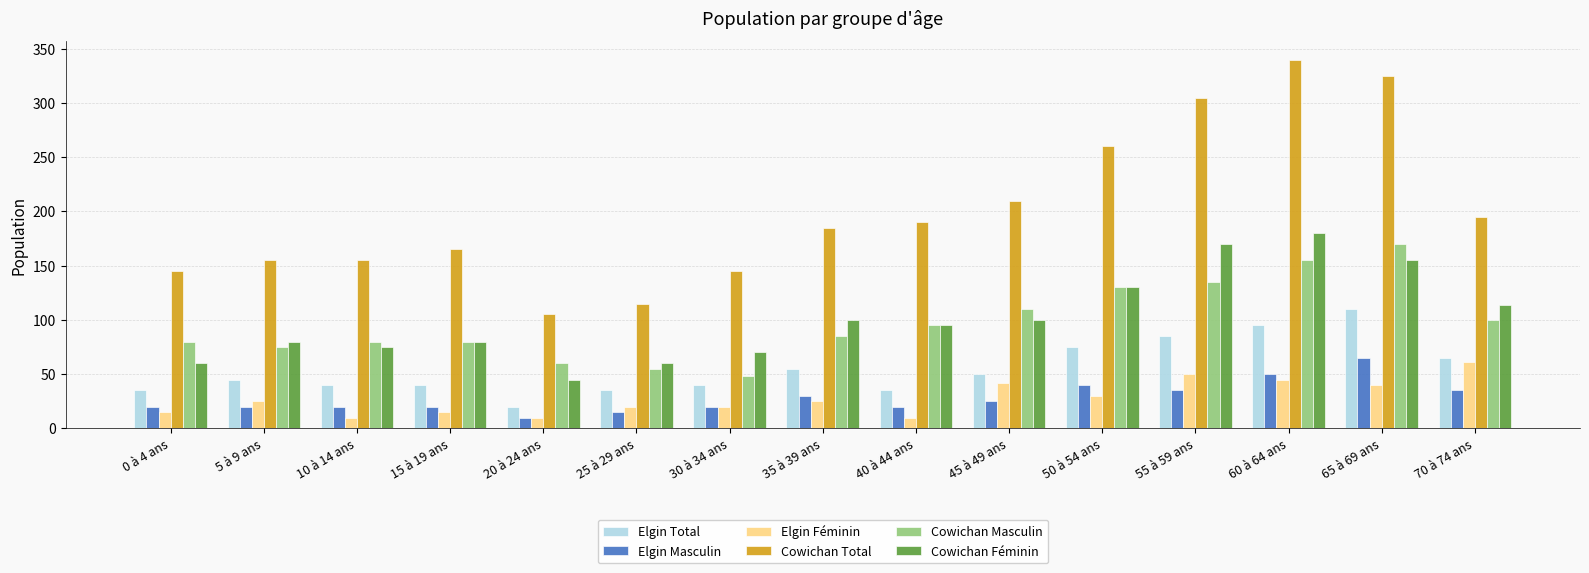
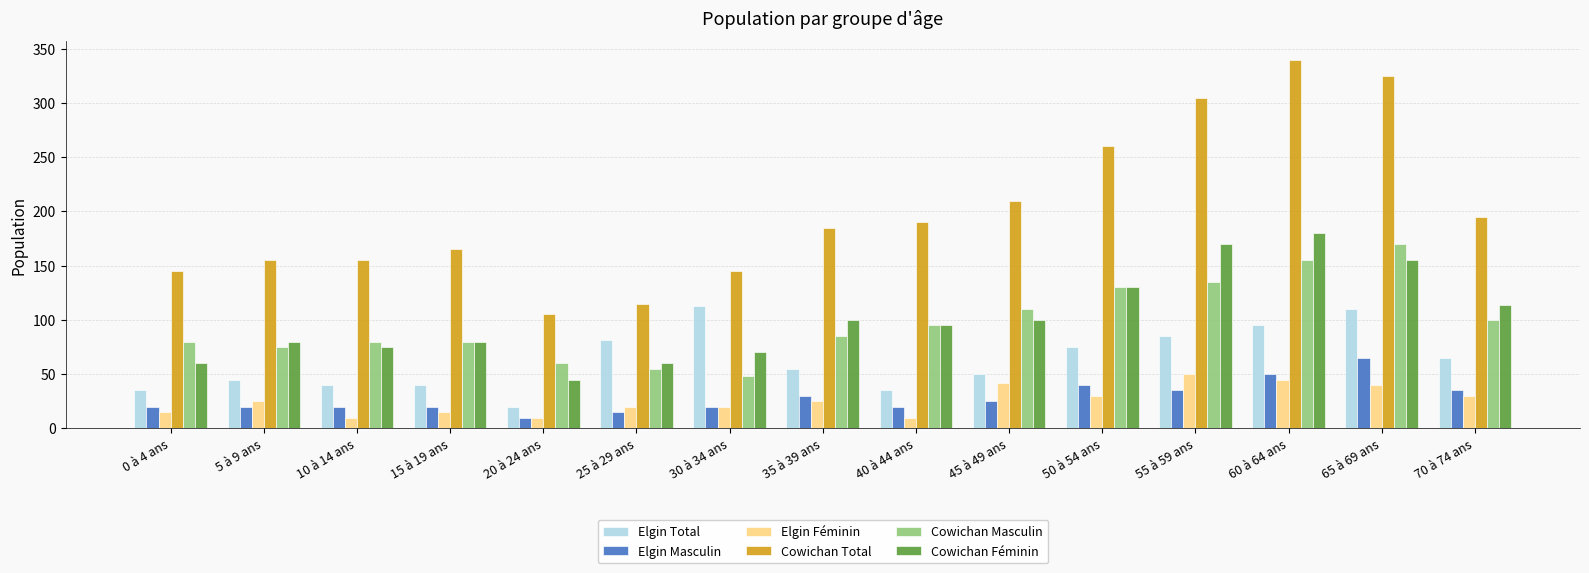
  {
    "Elgin Total": {
      "0 à 4 ans": 35,
      "5 à 9 ans": 45,
      "10 à 14 ans": 40,
      "15 à 19 ans": 40,
      "20 à 24 ans": 20,
-     "25 à 29 ans": 35,
-     "30 à 34 ans": 40,
+     "25 à 29 ans": 81,
+     "30 à 34 ans": 113,
      "35 à 39 ans": 55,
      "40 à 44 ans": 35,
      "45 à 49 ans": 50,
      "50 à 54 ans": 75,
      "55 à 59 ans": 85,
      "60 à 64 ans": 95,
      "65 à 69 ans": 110,
      "70 à 74 ans": 65
    },
    "Elgin Masculin": {
      "0 à 4 ans": 20,
      "5 à 9 ans": 20,
      "10 à 14 ans": 20,
      "15 à 19 ans": 20,
      "20 à 24 ans": 10,
      "25 à 29 ans": 15,
      "30 à 34 ans": 20,
      "35 à 39 ans": 30,
      "40 à 44 ans": 20,
      "45 à 49 ans": 25,
      "50 à 54 ans": 40,
      "55 à 59 ans": 35,
      "60 à 64 ans": 50,
      "65 à 69 ans": 65,
      "70 à 74 ans": 35
    },
    "Elgin Féminin": {
      "0 à 4 ans": 15,
      "5 à 9 ans": 25,
      "10 à 14 ans": 10,
      "15 à 19 ans": 15,
      "20 à 24 ans": 10,
      "25 à 29 ans": 20,
      "30 à 34 ans": 20,
      "35 à 39 ans": 25,
      "40 à 44 ans": 10,
      "45 à 49 ans": 42,
      "50 à 54 ans": 30,
      "55 à 59 ans": 50,
      "60 à 64 ans": 45,
      "65 à 69 ans": 40,
-     "70 à 74 ans": 61
+     "70 à 74 ans": 30
    },
    "Cowichan Total": {
      "0 à 4 ans": 145,
      "5 à 9 ans": 155,
      "10 à 14 ans": 155,
      "15 à 19 ans": 165,
      "20 à 24 ans": 105,
      "25 à 29 ans": 115,
      "30 à 34 ans": 145,
      "35 à 39 ans": 185,
      "40 à 44 ans": 190,
      "45 à 49 ans": 210,
      "50 à 54 ans": 260,
      "55 à 59 ans": 305,
      "60 à 64 ans": 340,
      "65 à 69 ans": 325,
      "70 à 74 ans": 195
    },
    "Cowichan Masculin": {
      "0 à 4 ans": 80,
      "5 à 9 ans": 75,
      "10 à 14 ans": 80,
      "15 à 19 ans": 80,
      "20 à 24 ans": 60,
      "25 à 29 ans": 55,
      "30 à 34 ans": 48,
      "35 à 39 ans": 85,
      "40 à 44 ans": 95,
      "45 à 49 ans": 110,
      "50 à 54 ans": 130,
      "55 à 59 ans": 135,
      "60 à 64 ans": 155,
      "65 à 69 ans": 170,
      "70 à 74 ans": 100
    },
    "Cowichan Féminin": {
      "0 à 4 ans": 60,
      "5 à 9 ans": 80,
      "10 à 14 ans": 75,
      "15 à 19 ans": 80,
      "20 à 24 ans": 45,
      "25 à 29 ans": 60,
      "30 à 34 ans": 70,
      "35 à 39 ans": 100,
      "40 à 44 ans": 95,
      "45 à 49 ans": 100,
      "50 à 54 ans": 130,
      "55 à 59 ans": 170,
      "60 à 64 ans": 180,
      "65 à 69 ans": 155,
      "70 à 74 ans": 114
    }
  }
